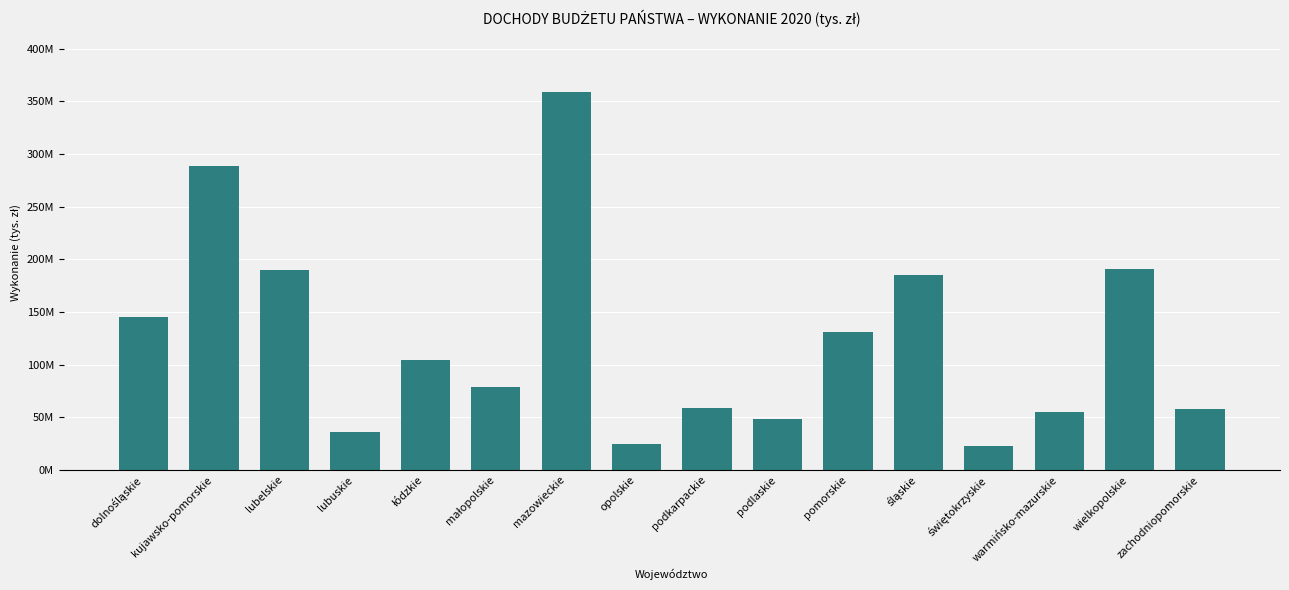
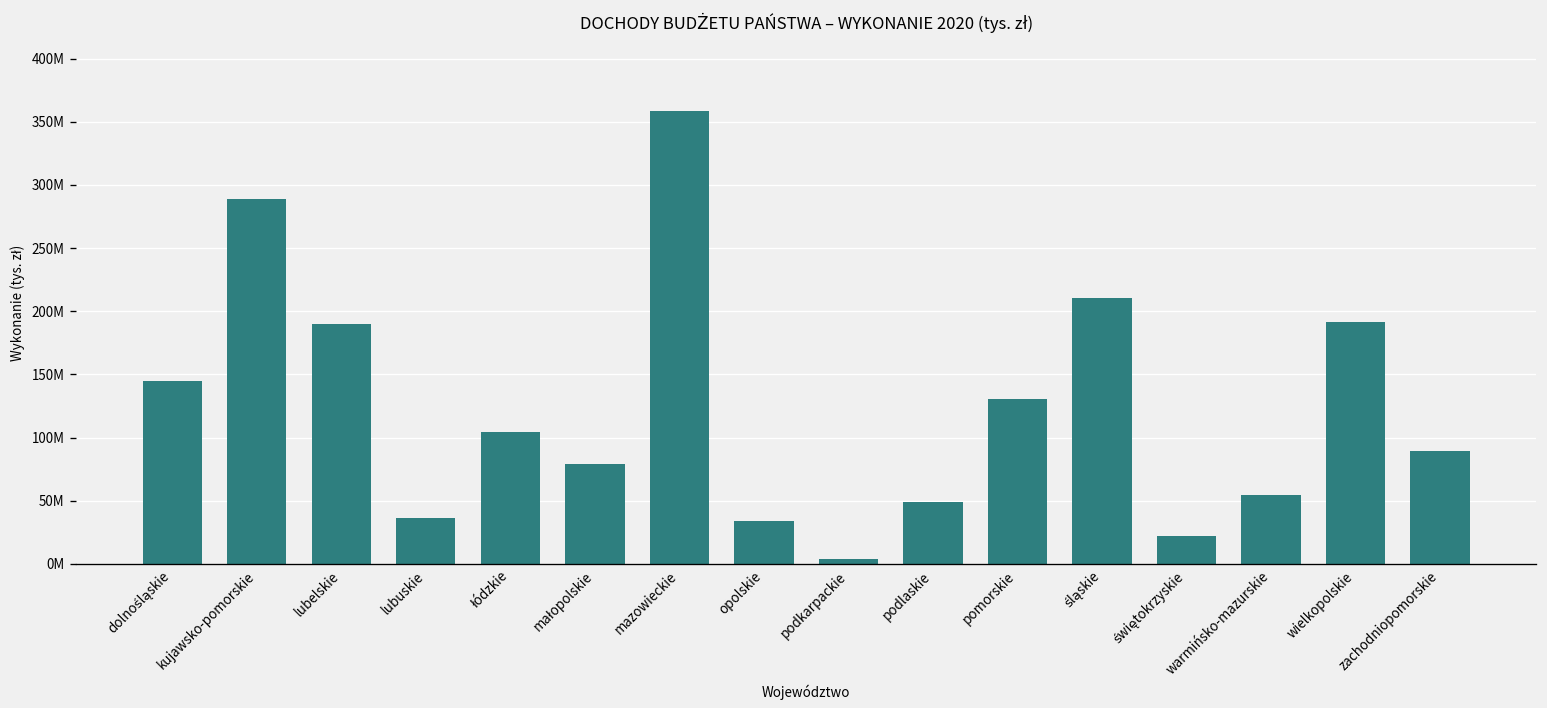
  {
    "dolnośląskie": 145000000,
    "kujawsko-pomorskie": 289000000,
    "lubelskie": 190000000,
    "lubuskie": 36000000,
    "łódzkie": 104000000,
    "małopolskie": 79000000,
    "mazowieckie": 359000000,
-   "opolskie": 24000000,
-   "podkarpackie": 59000000,
+   "opolskie": 34000000,
+   "podkarpackie": 4000000,
    "podlaskie": 49000000,
    "pomorskie": 131000000,
-   "śląskie": 185000000,
+   "śląskie": 210000000,
    "świętokrzyskie": 22000000,
    "warmińsko-mazurskie": 55000000,
    "wielkopolskie": 191000000,
-   "zachodniopomorskie": 57000000
+   "zachodniopomorskie": 89000000
  }
